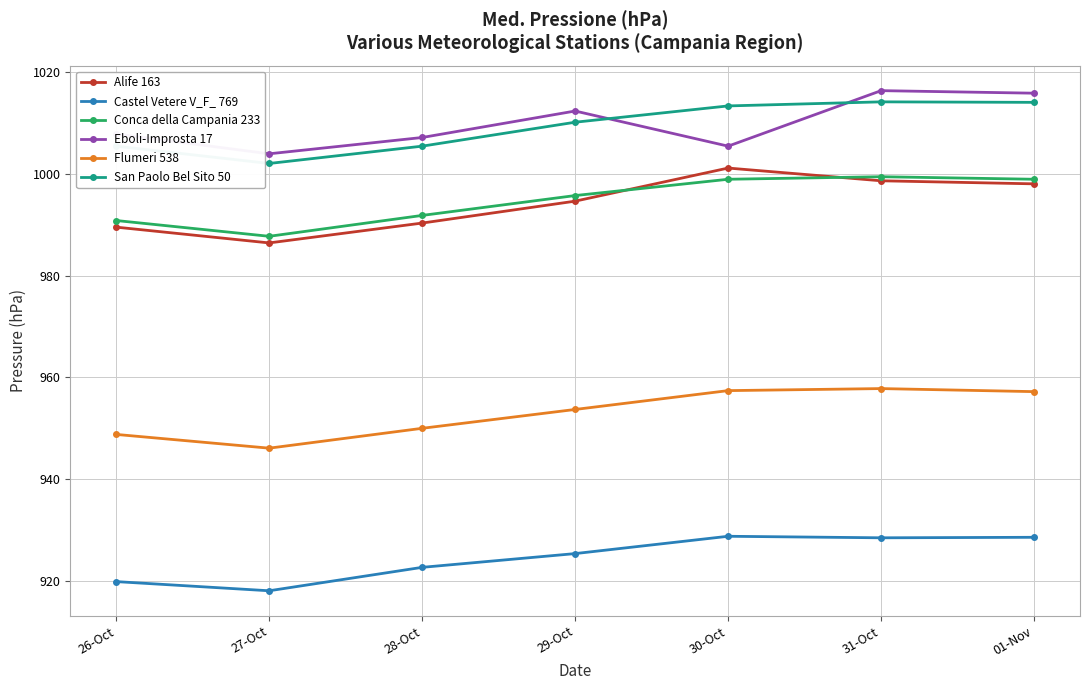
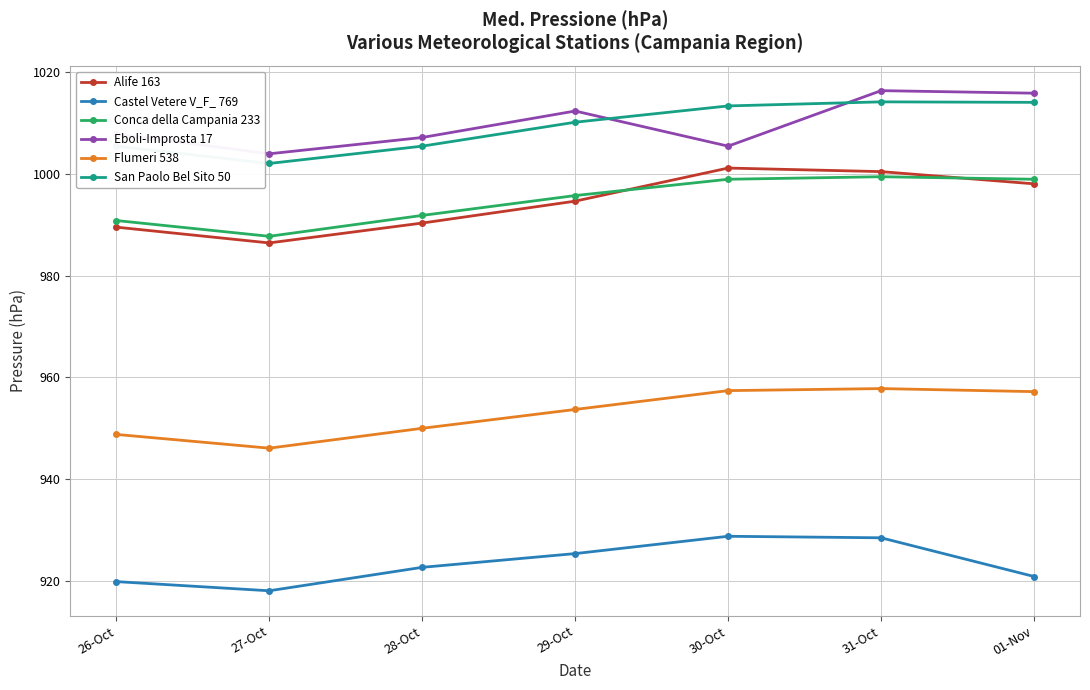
  {
    "Alife 163": {
      "26-Oct": 990,
      "27-Oct": 986,
      "28-Oct": 990,
      "29-Oct": 995,
      "30-Oct": 1001,
-     "31-Oct": 999,
+     "31-Oct": 1000,
      "01-Nov": 998
    },
    "Castel Vetere V_F_ 769": {
      "26-Oct": 920,
      "27-Oct": 918,
      "28-Oct": 923,
      "29-Oct": 925,
      "30-Oct": 929,
      "31-Oct": 929,
-     "01-Nov": 929
+     "01-Nov": 921
    },
    "Eboli-Improsta 17": {
      "27-Oct": 1004,
      "28-Oct": 1007,
      "29-Oct": 1012,
      "30-Oct": 1005,
      "31-Oct": 1016,
      "01-Nov": 1016
    },
    "Flumeri 538": {
      "26-Oct": 949,
      "27-Oct": 946,
      "28-Oct": 950,
      "29-Oct": 954,
      "30-Oct": 957,
      "31-Oct": 958,
      "01-Nov": 957
    }
  }
